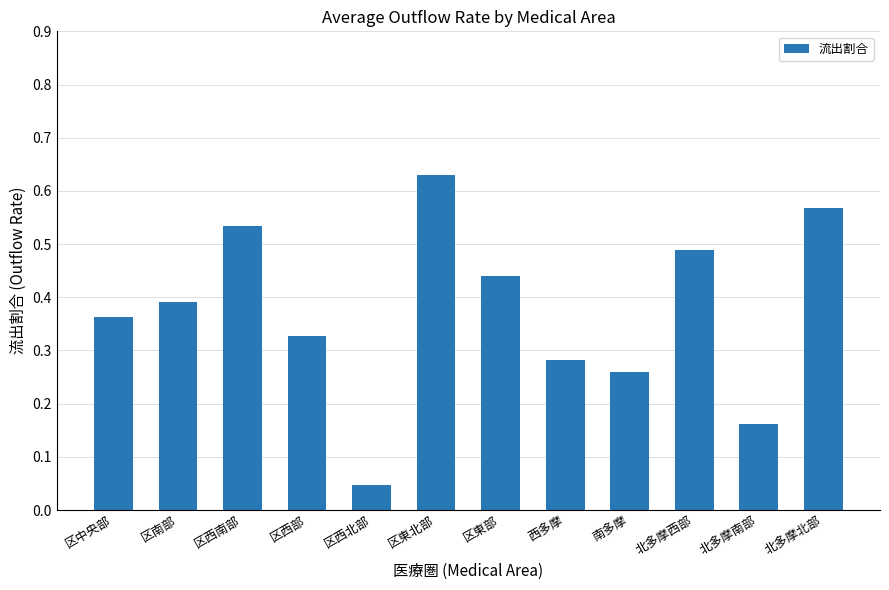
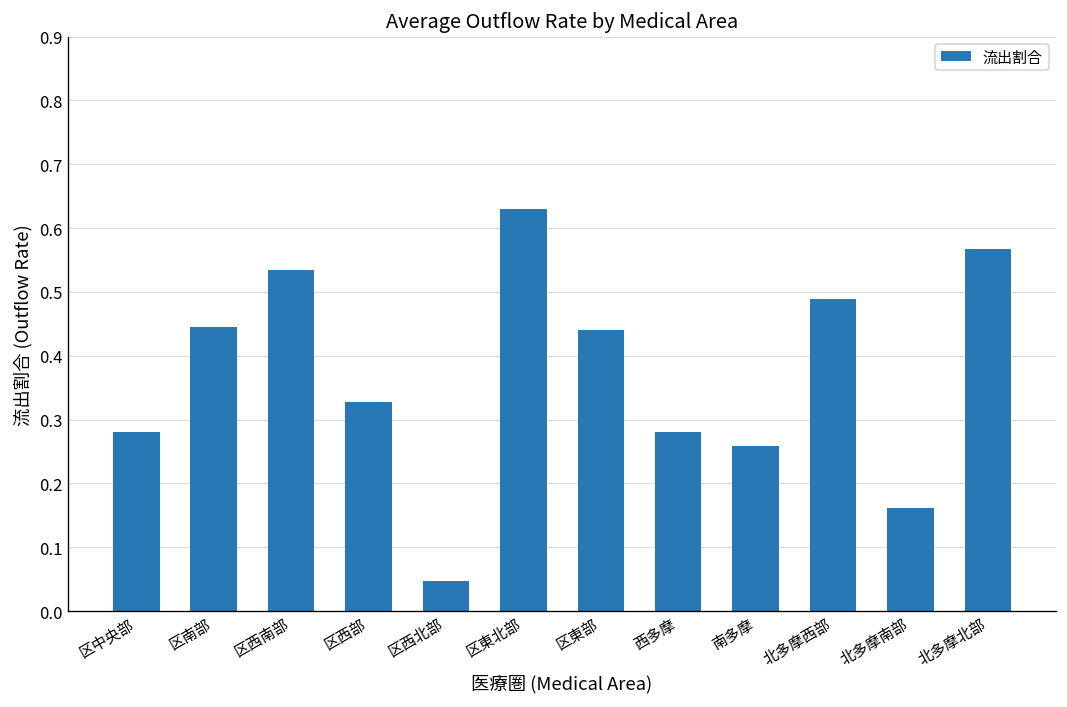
  {
-   "区中央部": 0.36,
-   "区南部": 0.39,
+   "区中央部": 0.28,
+   "区南部": 0.45,
    "区西南部": 0.53,
    "区西部": 0.33,
    "区西北部": 0.05,
    "区東北部": 0.63,
    "区東部": 0.44,
    "西多摩": 0.28,
    "南多摩": 0.26,
    "北多摩西部": 0.49,
    "北多摩南部": 0.16,
    "北多摩北部": 0.57
  }
